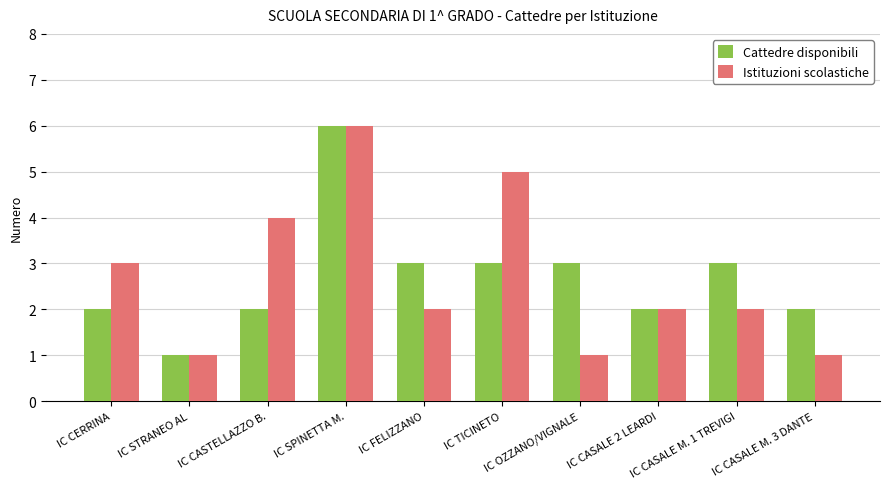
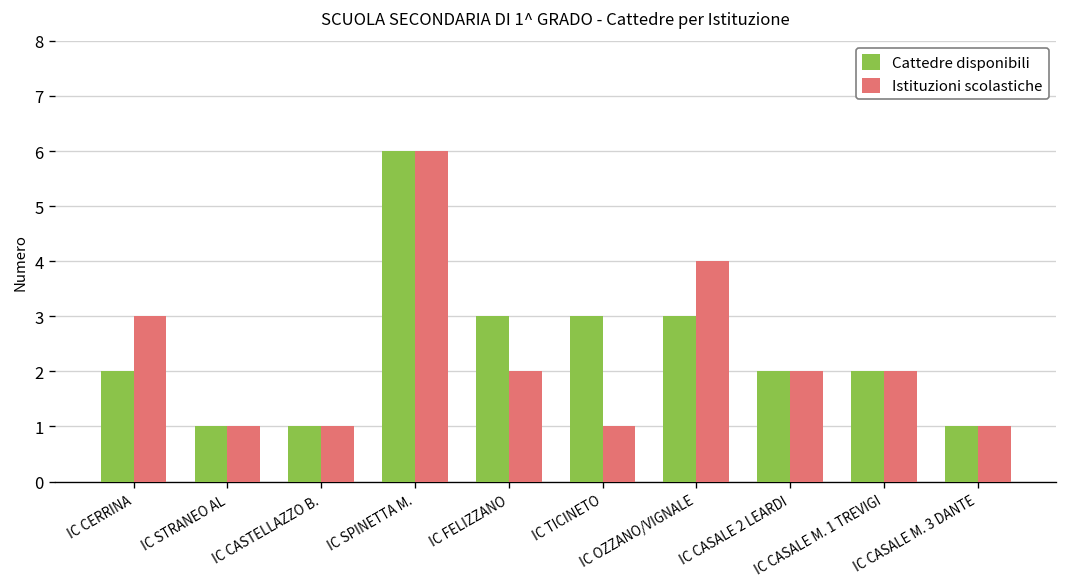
  {
    "Cattedre disponibili": {
      "IC CERRINA": 2,
      "IC STRANEO AL": 1,
-     "IC CASTELLAZZO B.": 2,
+     "IC CASTELLAZZO B.": 1,
      "IC SPINETTA M.": 6,
      "IC FELIZZANO": 3,
      "IC TICINETO": 3,
      "IC OZZANO/VIGNALE": 3,
      "IC CASALE 2 LEARDI": 2,
-     "IC CASALE M. 1 TREVIGI": 3,
-     "IC CASALE M. 3 DANTE": 2
+     "IC CASALE M. 1 TREVIGI": 2,
+     "IC CASALE M. 3 DANTE": 1
    },
    "Istituzioni scolastiche": {
      "IC CERRINA": 3,
      "IC STRANEO AL": 1,
-     "IC CASTELLAZZO B.": 4,
+     "IC CASTELLAZZO B.": 1,
      "IC SPINETTA M.": 6,
      "IC FELIZZANO": 2,
-     "IC TICINETO": 5,
-     "IC OZZANO/VIGNALE": 1,
+     "IC TICINETO": 1,
+     "IC OZZANO/VIGNALE": 4,
      "IC CASALE 2 LEARDI": 2,
      "IC CASALE M. 1 TREVIGI": 2,
      "IC CASALE M. 3 DANTE": 1
    }
  }
